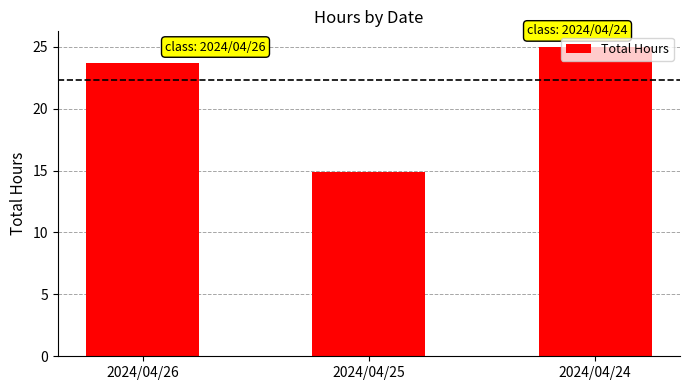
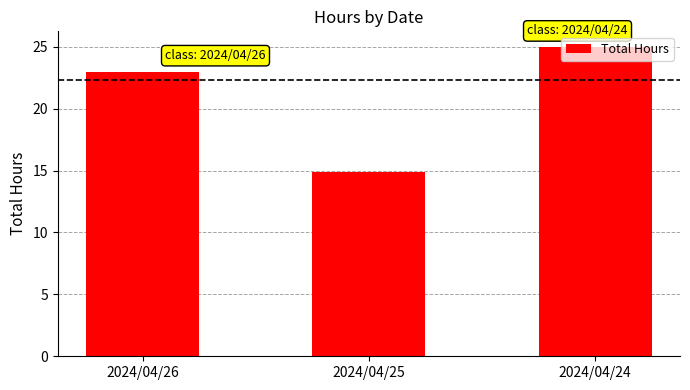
  {
-   "2024/04/26": 23.7,
+   "2024/04/26": 23.0,
    "2024/04/25": 14.9
  }
